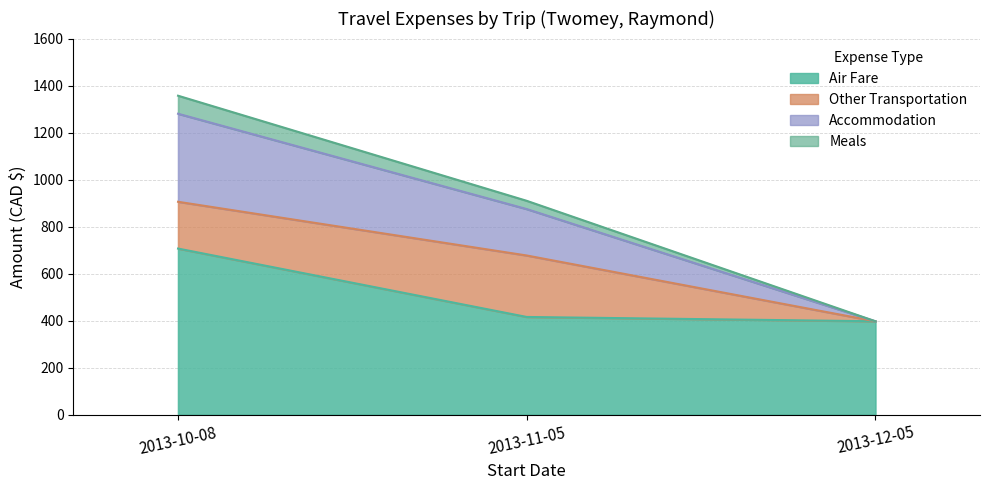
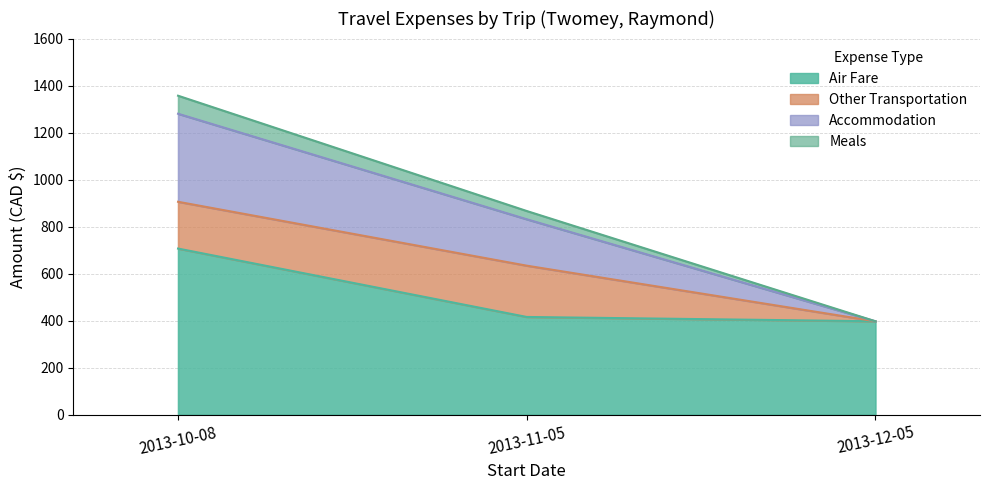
  {
    "Other Transportation": {
      "2013-10-08": 200,
-     "2013-11-05": 260
+     "2013-11-05": 220
    },
    "Accommodation": {
      "2013-10-08": 370,
      "2013-11-05": 200
    }
  }
